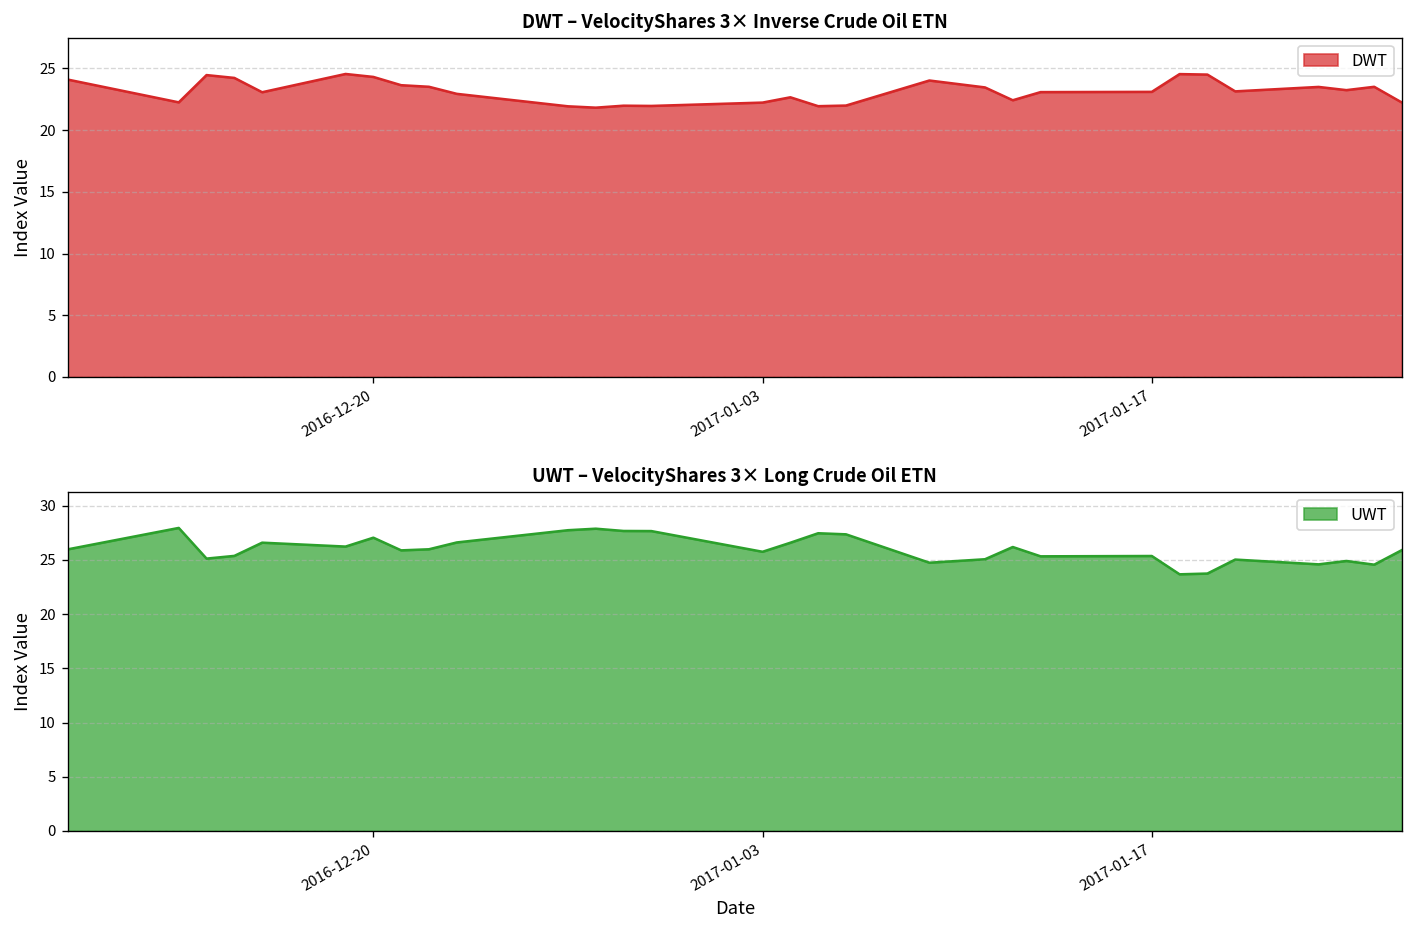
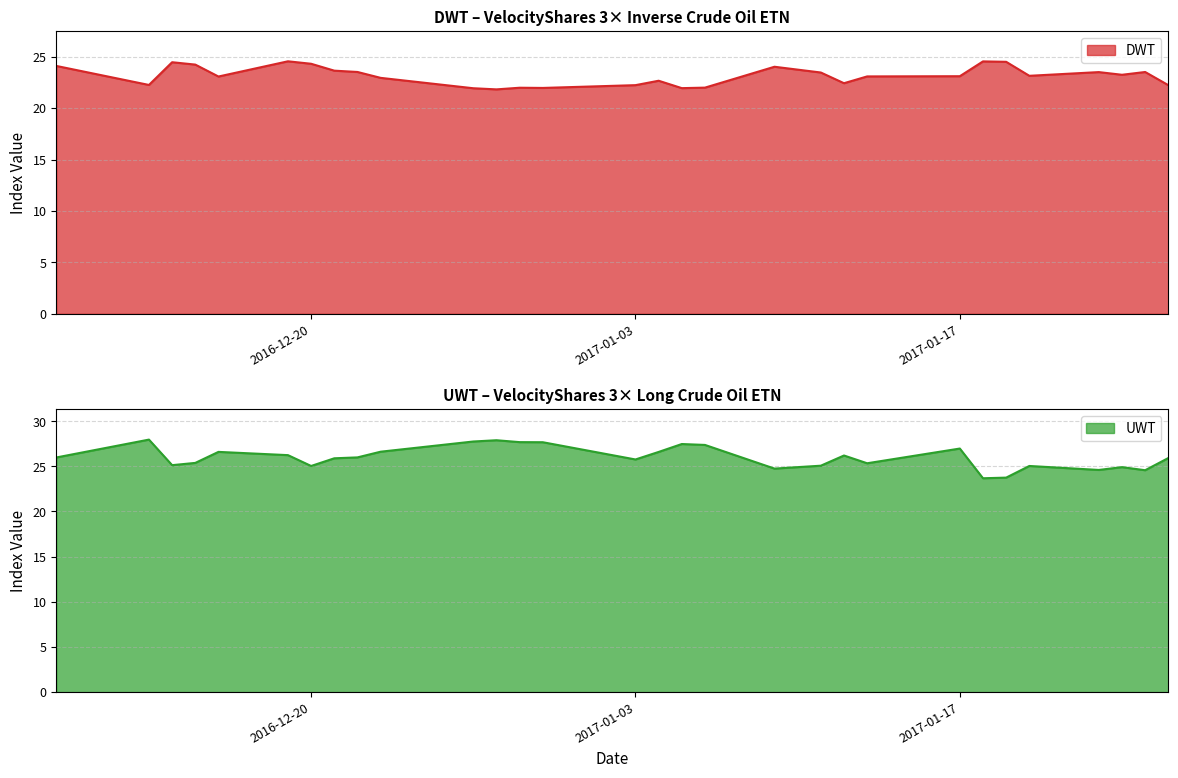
  {
    "DWT – VelocityShares 3× Inverse Crude Oil ETN": {
      "2016-12-20": 24.3,
      "2017-01-03": 22.2,
      "2017-01-17": 23.1
    },
    "UWT – VelocityShares 3× Long Crude Oil ETN": {
-     "2016-12-20": 27,
+     "2016-12-20": 25,
      "2017-01-03": 26,
-     "2017-01-17": 25
+     "2017-01-17": 27
    }
  }
